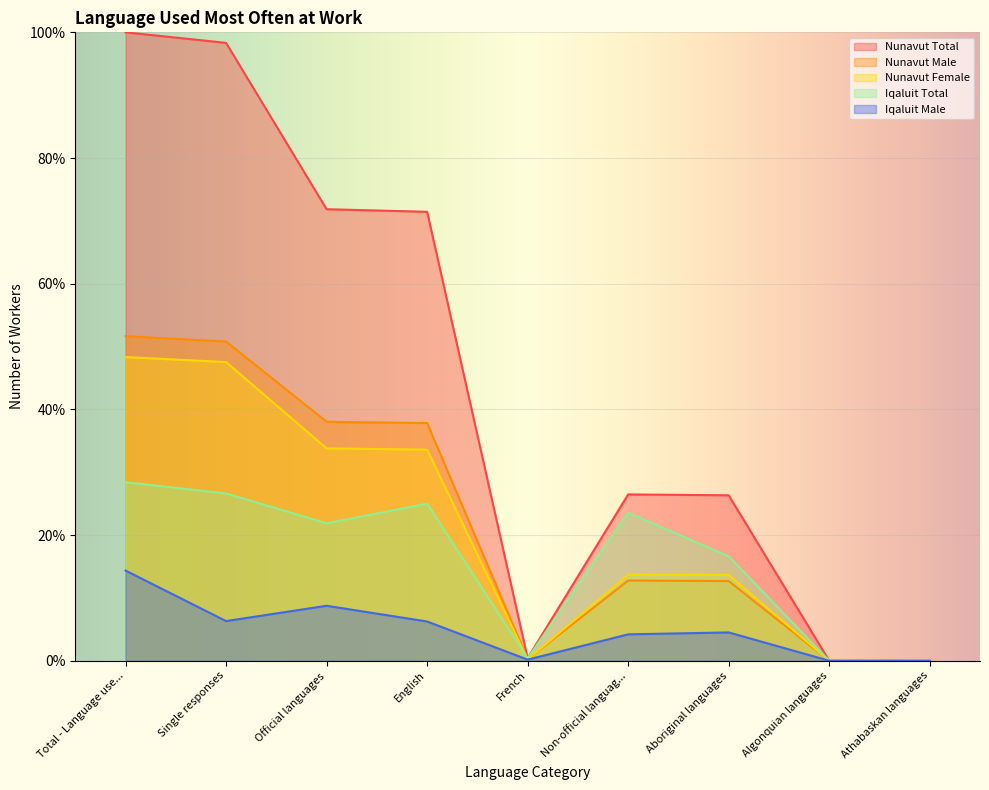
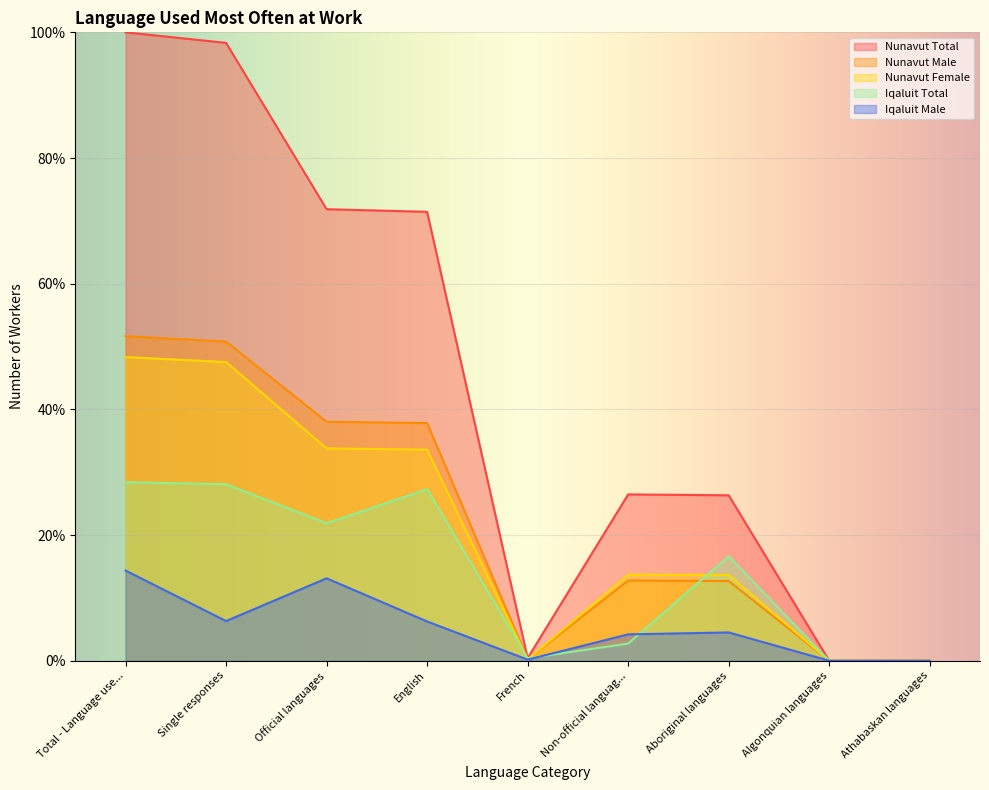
  {
    "Iqaluit Total": {
      "Total - Language use...": "28%",
-     "Single responses": "27%",
+     "Single responses": "28%",
      "Official languages": "22%",
-     "English": "25%",
-     "Non-official languag...": "24%",
+     "English": "27%",
+     "Non-official languag...": "3%",
      "Aboriginal languages": "17%"
    },
    "Iqaluit Male": {
      "Total - Language use...": "14%",
      "Single responses": "6%",
-     "Official languages": "9%",
+     "Official languages": "13%",
      "English": "6%",
      "Non-official languag...": "4%",
      "Aboriginal languages": "5%"
    }
  }
